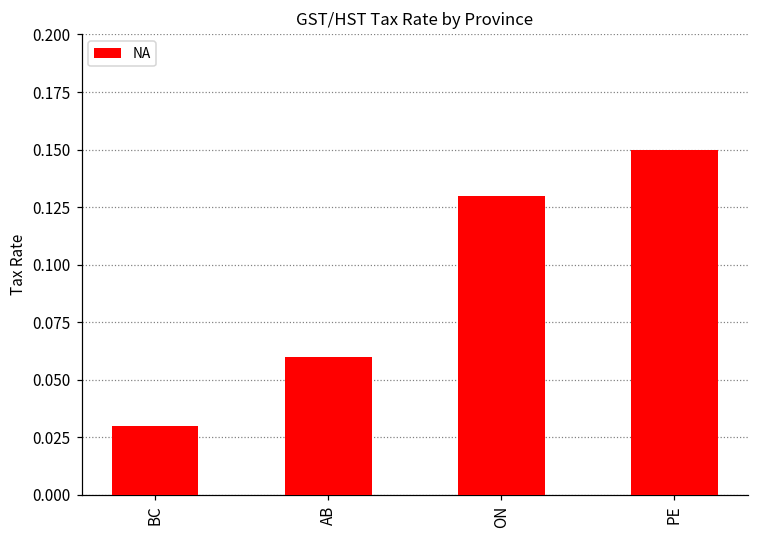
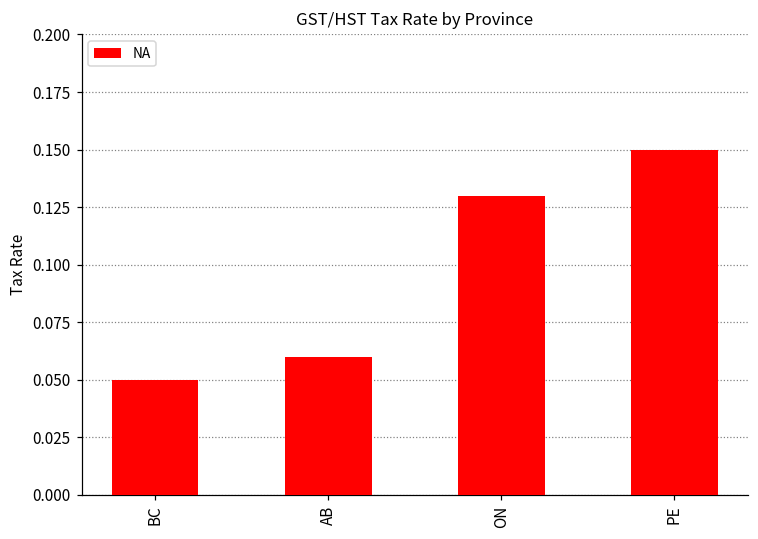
  {
-   "BC": 0.03,
+   "BC": 0.05,
    "AB": 0.06,
    "ON": 0.13,
    "PE": 0.15
  }
